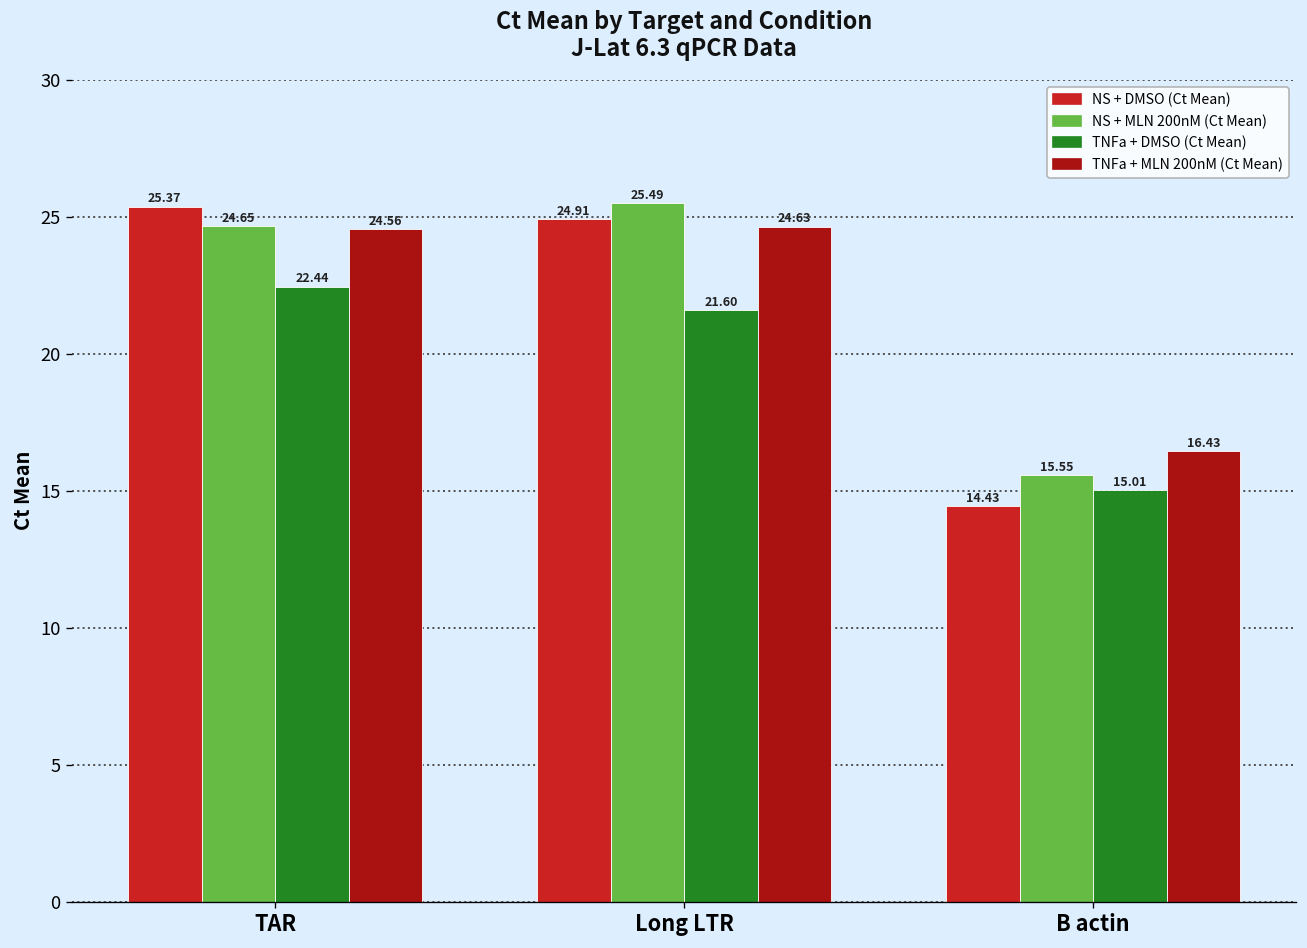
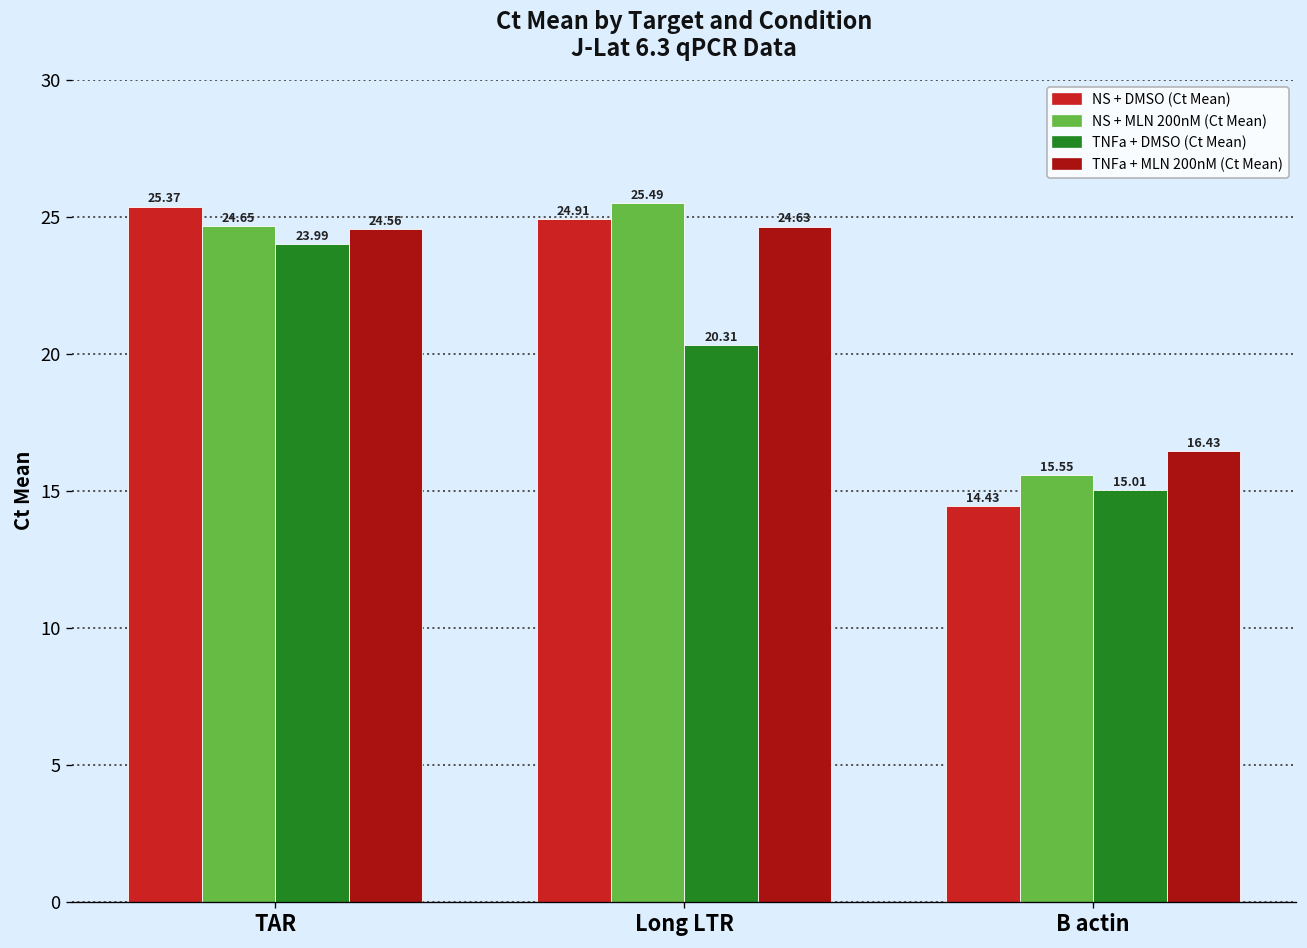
  {
    "NS + MLN 200nM (Ct Mean)": {
      "TAR": 24.65,
      "Long LTR": 25.49,
      "B actin": 15.55
    },
    "TNFa + DMSO (Ct Mean)": {
-     "TAR": 22.44,
-     "Long LTR": 21.60,
+     "TAR": 23.99,
+     "Long LTR": 20.31,
      "B actin": 15.01
    }
  }
